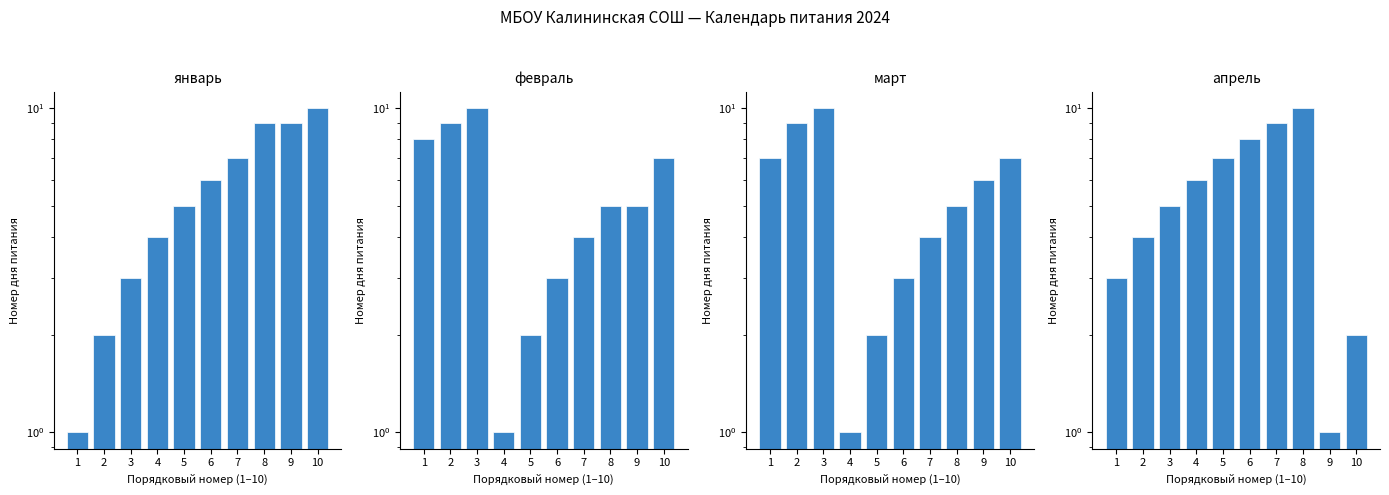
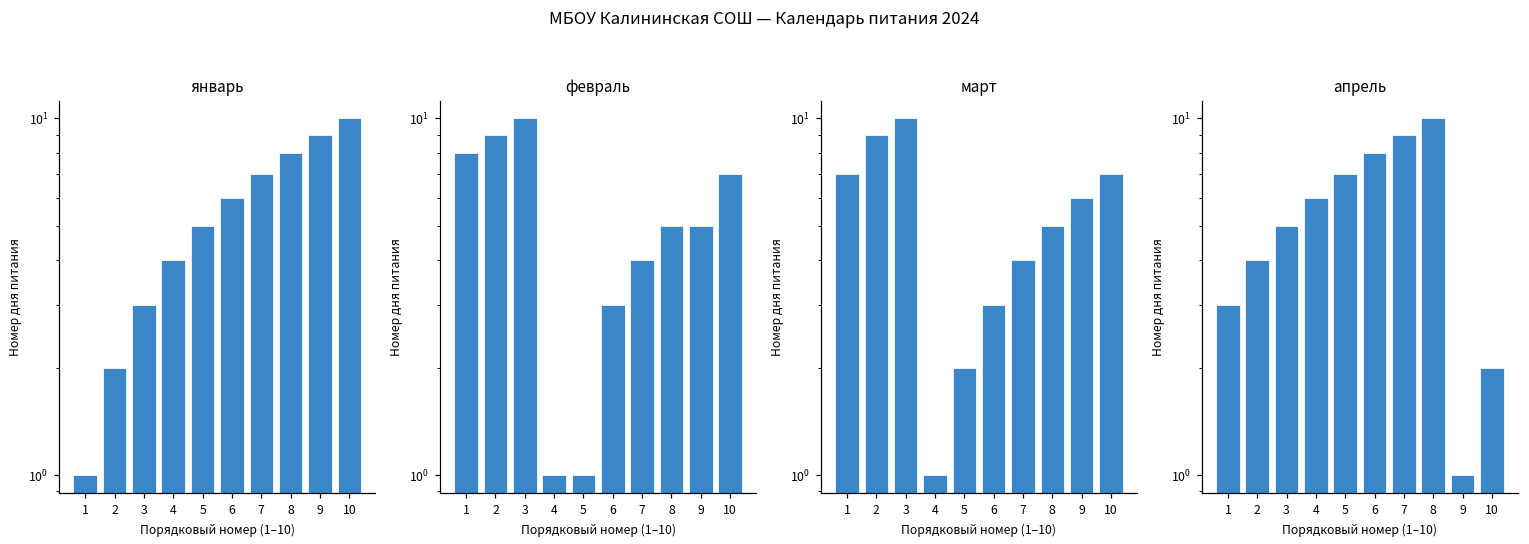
  {
    "январь": {
      "1": 1,
      "2": 2,
      "3": 3,
      "4": 4,
      "5": 5,
      "6": 6,
      "7": 7,
-     "8": 9,
+     "8": 8,
      "9": 9,
      "10": 10
    },
    "февраль": {
      "1": 8,
      "2": 9,
      "3": 10,
      "4": 1,
-     "5": 2,
+     "5": 1,
      "6": 3,
      "7": 4,
      "8": 5,
      "9": 5,
      "10": 7
    },
    "март": {
      "1": 7.0,
      "2": 9.0,
      "3": 10.0,
      "4": 1.00,
      "5": 2.0,
      "6": 3.0,
      "7": 4.0,
      "8": 5.0,
      "9": 6.0,
      "10": 7.0
    },
    "апрель": {
      "1": 3.0,
      "2": 4.0,
      "3": 5.0,
      "4": 6.0,
      "5": 7.0,
      "6": 8.0,
      "7": 9.0,
      "8": 10.0,
      "9": 1.00,
      "10": 2.0
    }
  }
